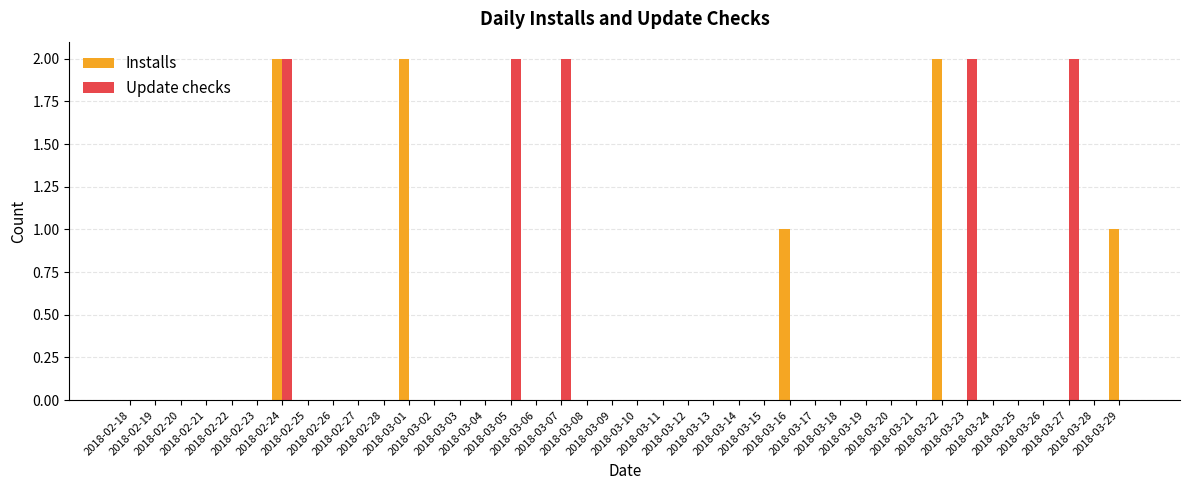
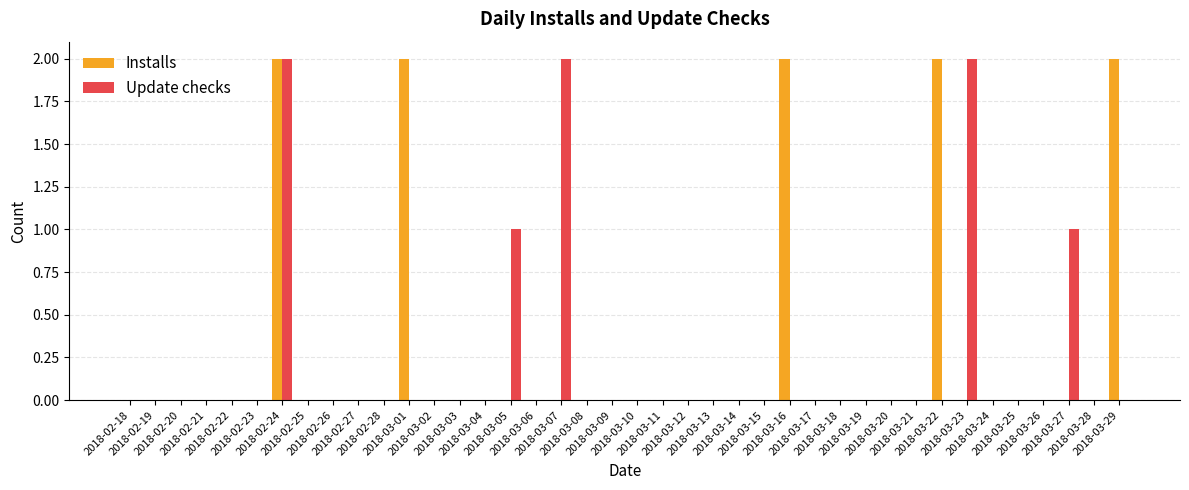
  {
    "Installs": {
      "2018-02-18": 0,
      "2018-02-19": 0,
      "2018-02-20": 0,
      "2018-02-21": 0,
      "2018-02-22": 0,
      "2018-02-23": 0,
      "2018-02-24": 2,
      "2018-02-25": 0,
      "2018-02-26": 0,
      "2018-02-27": 0,
      "2018-02-28": 0,
      "2018-03-01": 2,
      "2018-03-02": 0,
      "2018-03-03": 0,
      "2018-03-04": 0,
      "2018-03-05": 0,
      "2018-03-06": 0,
      "2018-03-07": 0,
      "2018-03-08": 0,
      "2018-03-09": 0,
      "2018-03-10": 0,
      "2018-03-11": 0,
      "2018-03-12": 0,
      "2018-03-13": 0,
      "2018-03-14": 0,
      "2018-03-15": 0,
-     "2018-03-16": 1,
+     "2018-03-16": 2,
      "2018-03-17": 0,
      "2018-03-18": 0,
      "2018-03-19": 0,
      "2018-03-20": 0,
      "2018-03-21": 0,
      "2018-03-22": 2,
      "2018-03-23": 0,
      "2018-03-24": 0,
      "2018-03-25": 0,
      "2018-03-26": 0,
      "2018-03-27": 0,
      "2018-03-28": 0,
-     "2018-03-29": 1
+     "2018-03-29": 2
    },
    "Update checks": {
      "2018-02-18": 0,
      "2018-02-19": 0,
      "2018-02-20": 0,
      "2018-02-21": 0,
      "2018-02-22": 0,
      "2018-02-23": 0,
      "2018-02-24": 2,
      "2018-02-25": 0,
      "2018-02-26": 0,
      "2018-02-27": 0,
      "2018-02-28": 0,
      "2018-03-01": 0,
      "2018-03-02": 0,
      "2018-03-03": 0,
      "2018-03-04": 0,
-     "2018-03-05": 2,
+     "2018-03-05": 1,
      "2018-03-06": 0,
      "2018-03-07": 2,
      "2018-03-08": 0,
      "2018-03-09": 0,
      "2018-03-10": 0,
      "2018-03-11": 0,
      "2018-03-12": 0,
      "2018-03-13": 0,
      "2018-03-14": 0,
      "2018-03-15": 0,
      "2018-03-16": 0,
      "2018-03-17": 0,
      "2018-03-18": 0,
      "2018-03-19": 0,
      "2018-03-20": 0,
      "2018-03-21": 0,
      "2018-03-22": 0,
      "2018-03-23": 2,
      "2018-03-24": 0,
      "2018-03-25": 0,
      "2018-03-26": 0,
-     "2018-03-27": 2,
+     "2018-03-27": 1,
      "2018-03-28": 0,
      "2018-03-29": 0
    }
  }
